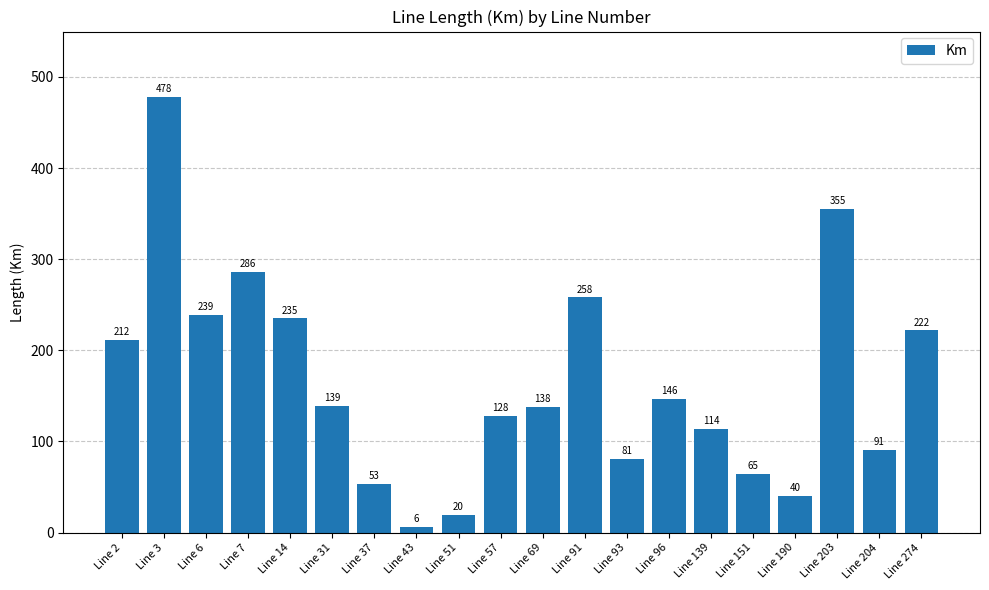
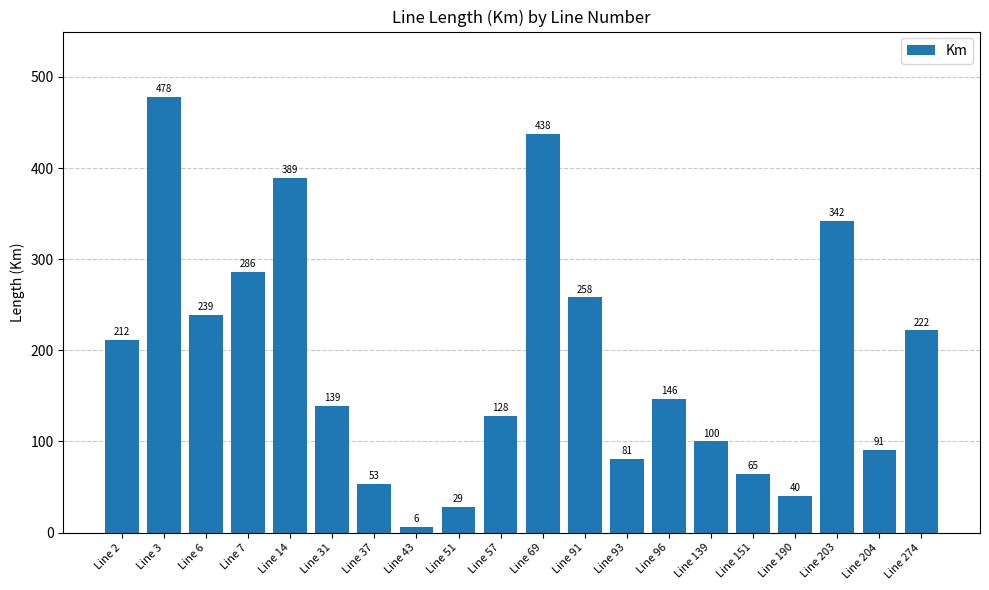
  {
    "Line 2": 212,
    "Line 3": 478,
    "Line 6": 239,
    "Line 7": 286,
-   "Line 14": 235,
+   "Line 14": 389,
    "Line 31": 139,
    "Line 37": 53,
    "Line 43": 6,
-   "Line 51": 20,
+   "Line 51": 29,
    "Line 57": 128,
-   "Line 69": 138,
+   "Line 69": 438,
    "Line 91": 258,
    "Line 93": 81,
    "Line 96": 146,
-   "Line 139": 114,
+   "Line 139": 100,
    "Line 151": 65,
    "Line 190": 40,
-   "Line 203": 355,
+   "Line 203": 342,
    "Line 204": 91,
    "Line 274": 222
  }
